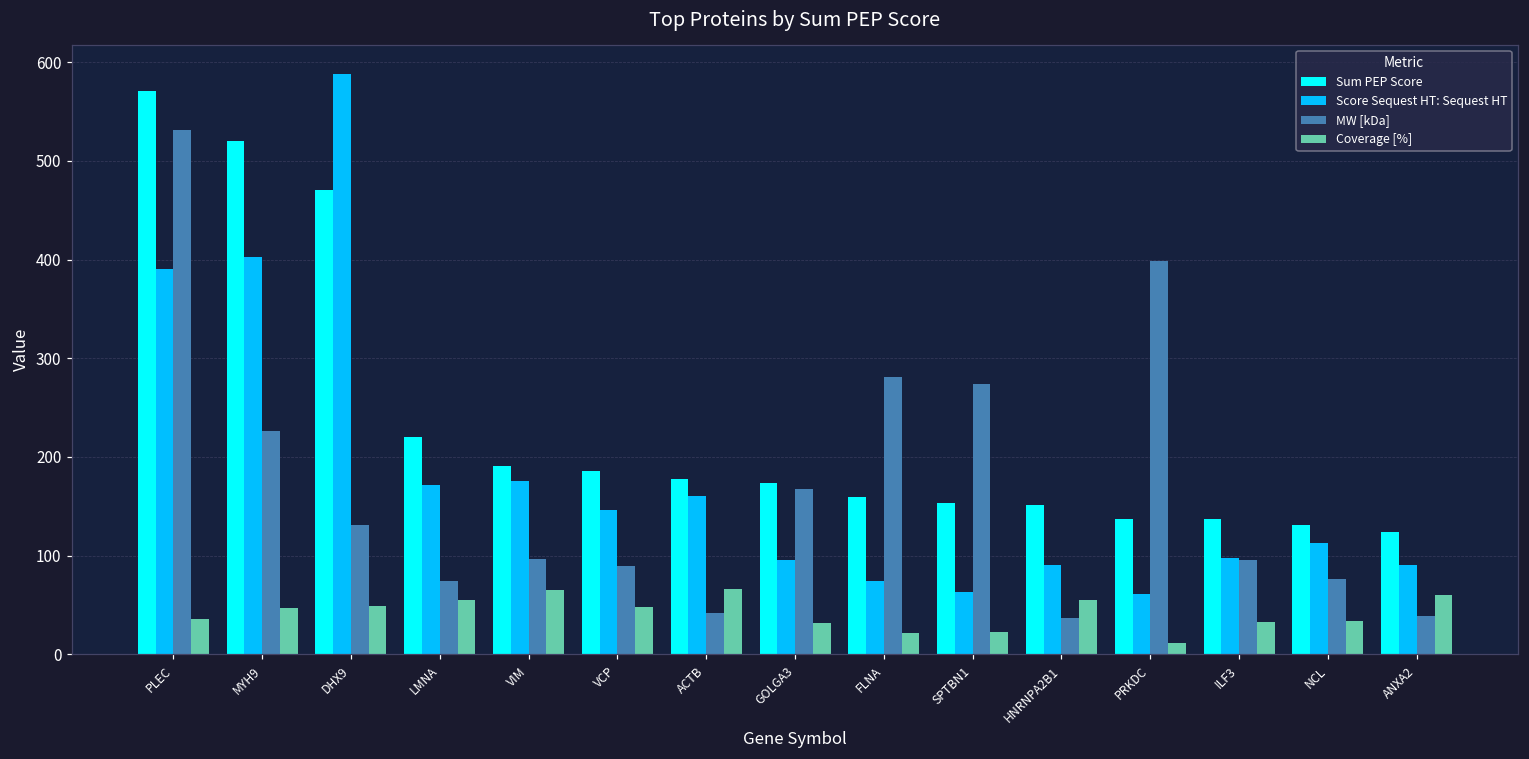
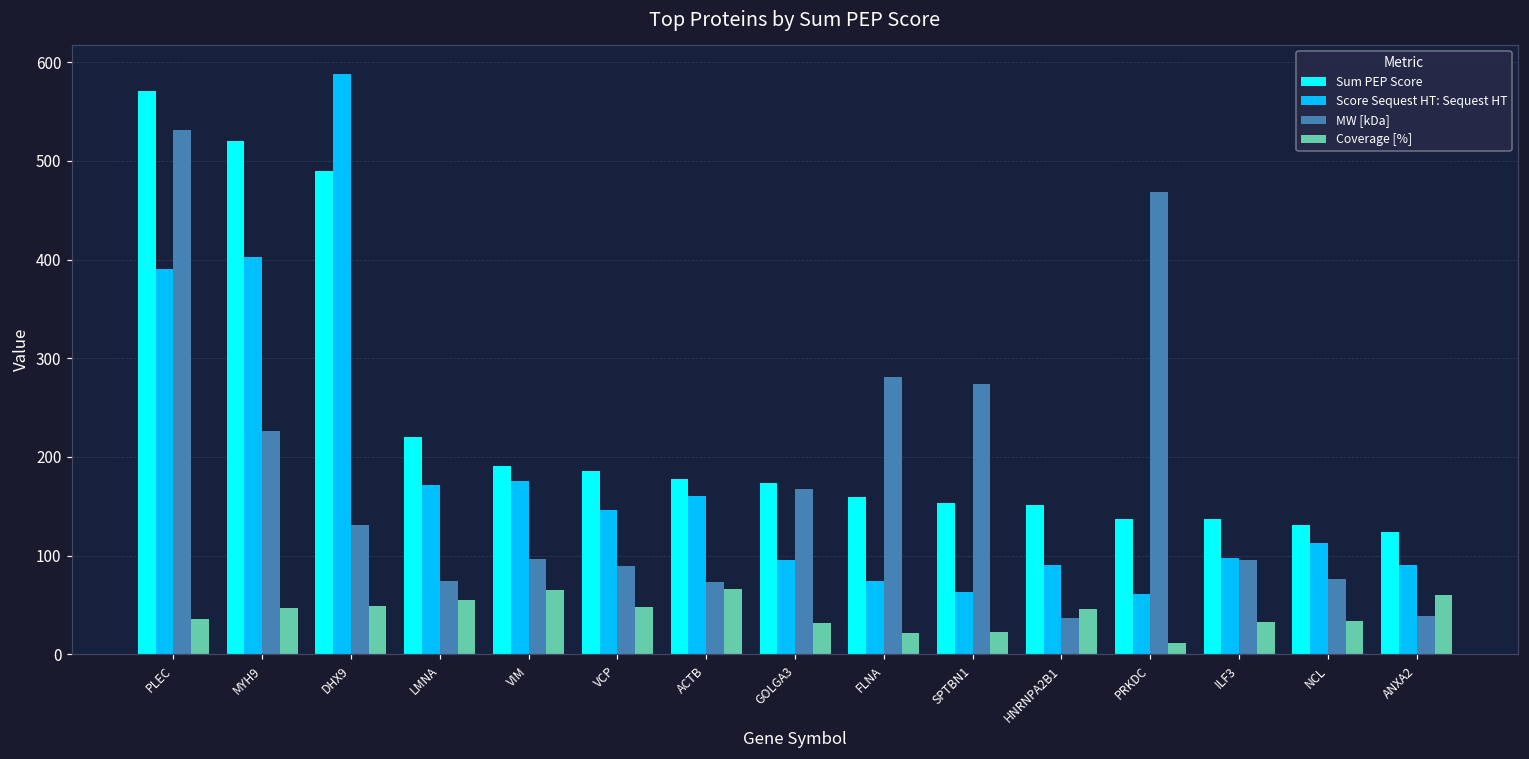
  {
    "Sum PEP Score": {
      "PLEC": 570,
      "MYH9": 520,
-     "DHX9": 470,
+     "DHX9": 490,
      "LMNA": 220,
      "VIM": 190,
      "VCP": 190,
      "ACTB": 180,
      "GOLGA3": 170,
      "FLNA": 160,
      "SPTBN1": 150,
      "HNRNPA2B1": 150,
      "PRKDC": 140,
      "ILF3": 140,
      "NCL": 130,
      "ANXA2": 120
    },
    "Score Sequest HT: Sequest HT": {
      "PLEC": 390,
      "MYH9": 400,
      "DHX9": 590,
      "LMNA": 170,
      "VIM": 180,
      "VCP": 150,
      "ACTB": 160,
      "GOLGA3": 100,
      "FLNA": 70,
      "SPTBN1": 60,
      "HNRNPA2B1": 90,
      "PRKDC": 60,
      "ILF3": 100,
      "NCL": 110,
      "ANXA2": 90
    },
    "MW [kDa]": {
      "PLEC": 530,
      "MYH9": 230,
      "DHX9": 130,
      "LMNA": 70,
      "VIM": 100,
      "VCP": 90,
-     "ACTB": 40,
+     "ACTB": 70,
      "GOLGA3": 170,
      "FLNA": 280,
      "SPTBN1": 270,
      "HNRNPA2B1": 40,
-     "PRKDC": 400,
+     "PRKDC": 470,
      "ILF3": 100,
      "NCL": 80,
      "ANXA2": 40
    },
    "Coverage [%]": {
      "PLEC": 40,
      "MYH9": 50,
      "DHX9": 50,
      "LMNA": 60,
      "VIM": 70,
      "VCP": 50,
      "ACTB": 70,
      "GOLGA3": 30,
      "FLNA": 20,
      "SPTBN1": 20,
-     "HNRNPA2B1": 60,
+     "HNRNPA2B1": 50,
      "PRKDC": 10,
      "ILF3": 30,
      "NCL": 30,
      "ANXA2": 60
    }
  }
